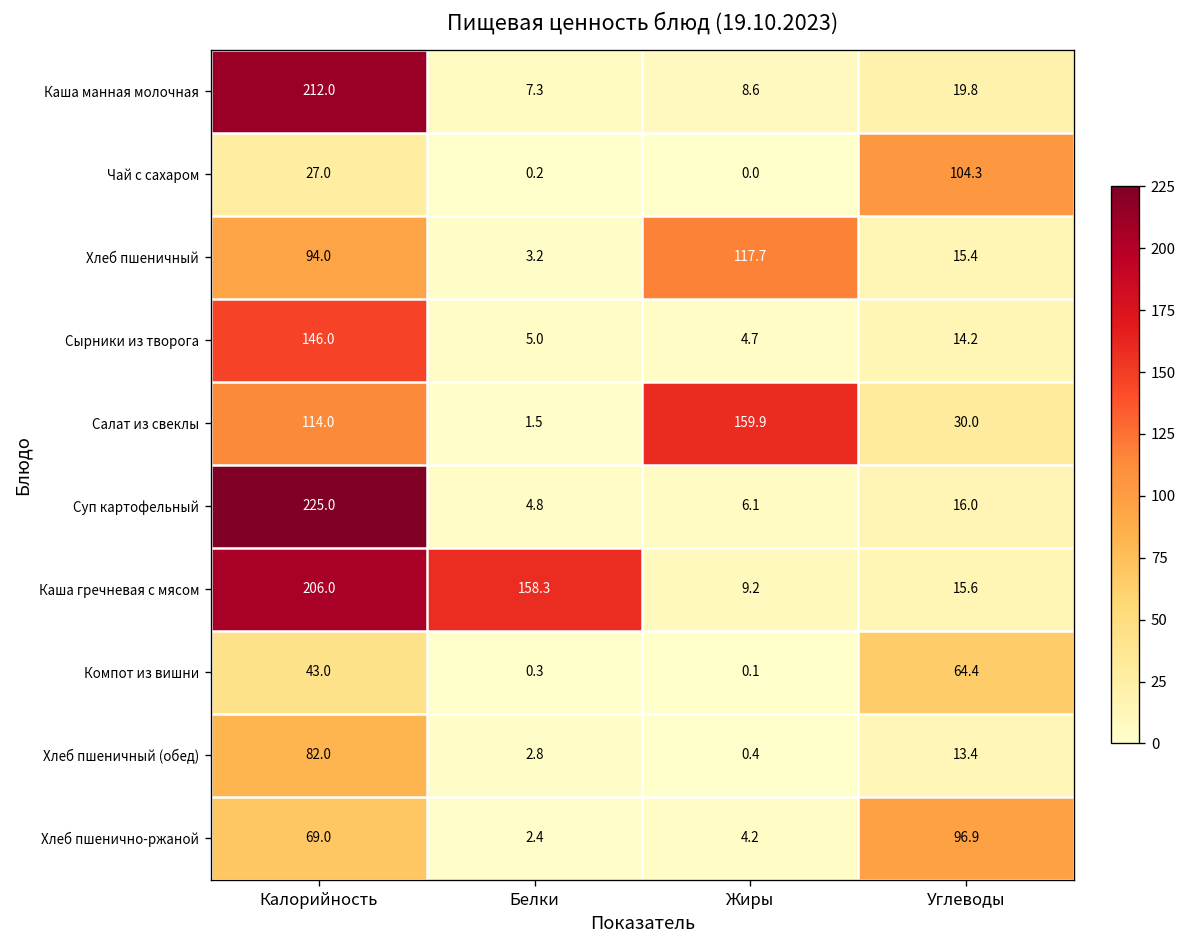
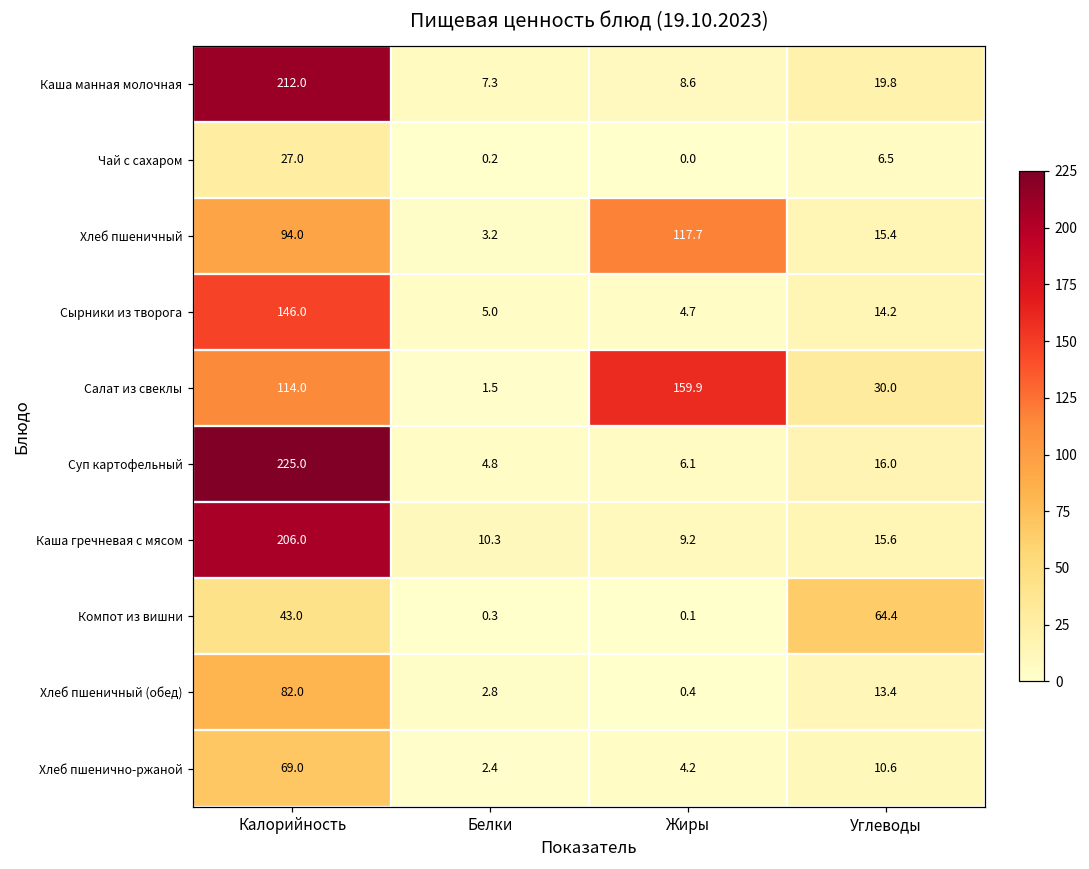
  {
    "Каша манная молочная": {
      "Калорийность": 212.0,
      "Белки": 7.3,
      "Жиры": 8.6,
      "Углеводы": 19.8
    },
    "Чай с сахаром": {
      "Калорийность": 27.0,
      "Белки": 0.2,
      "Жиры": 0.0,
-     "Углеводы": 104.3
+     "Углеводы": 6.5
    },
    "Хлеб пшеничный": {
      "Калорийность": 94.0,
      "Белки": 3.2,
      "Жиры": 117.7,
      "Углеводы": 15.4
    },
    "Сырники из творога": {
      "Калорийность": 146.0,
      "Белки": 5.0,
      "Жиры": 4.7,
      "Углеводы": 14.2
    },
    "Салат из свеклы": {
      "Калорийность": 114.0,
      "Белки": 1.5,
      "Жиры": 159.9,
      "Углеводы": 30.0
    },
    "Суп картофельный": {
      "Калорийность": 225.0,
      "Белки": 4.8,
      "Жиры": 6.1,
      "Углеводы": 16.0
    },
    "Каша гречневая с мясом": {
      "Калорийность": 206.0,
-     "Белки": 158.3,
+     "Белки": 10.3,
      "Жиры": 9.2,
      "Углеводы": 15.6
    },
    "Компот из вишни": {
      "Калорийность": 43.0,
      "Белки": 0.3,
      "Жиры": 0.1,
      "Углеводы": 64.4
    },
    "Хлеб пшеничный (обед)": {
      "Калорийность": 82.0,
      "Белки": 2.8,
      "Жиры": 0.4,
      "Углеводы": 13.4
    },
    "Хлеб пшенично-ржаной": {
      "Калорийность": 69.0,
      "Белки": 2.4,
      "Жиры": 4.2,
-     "Углеводы": 96.9
+     "Углеводы": 10.6
    }
  }
